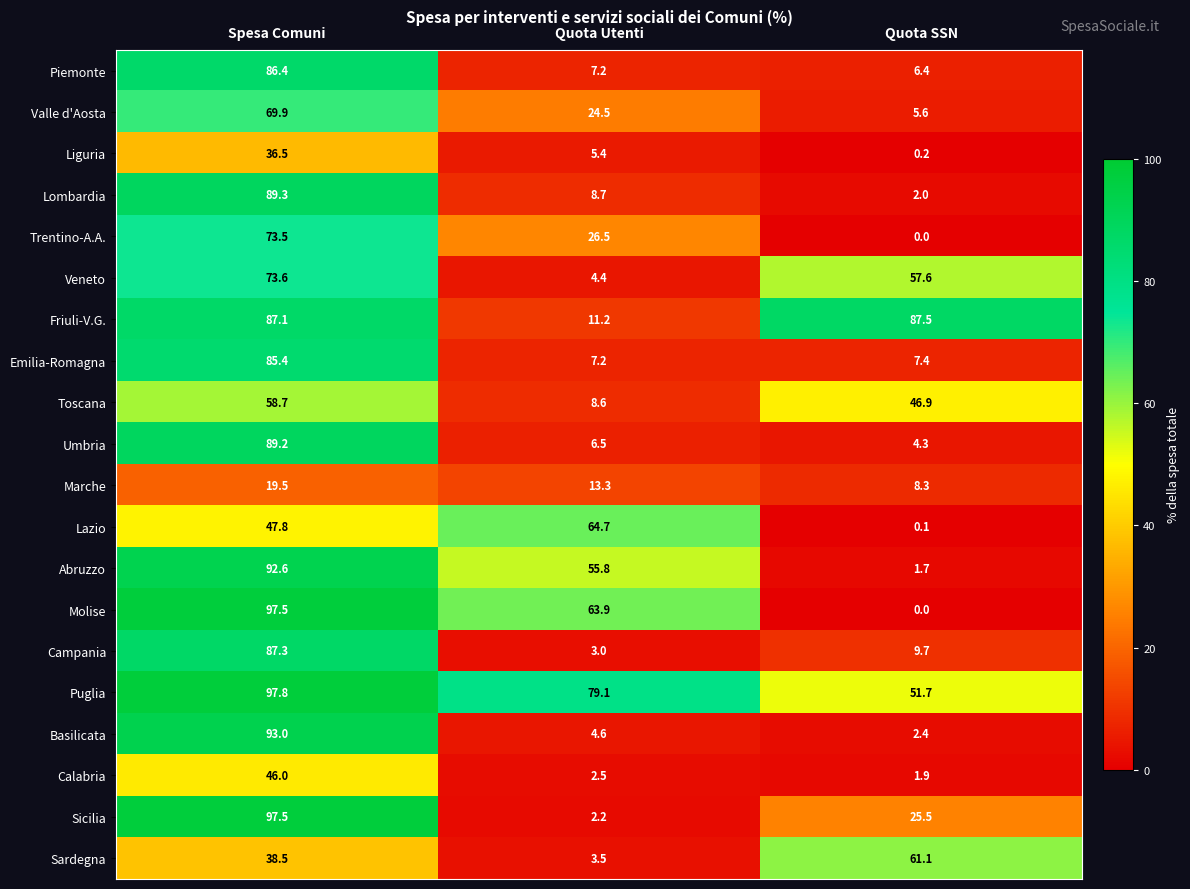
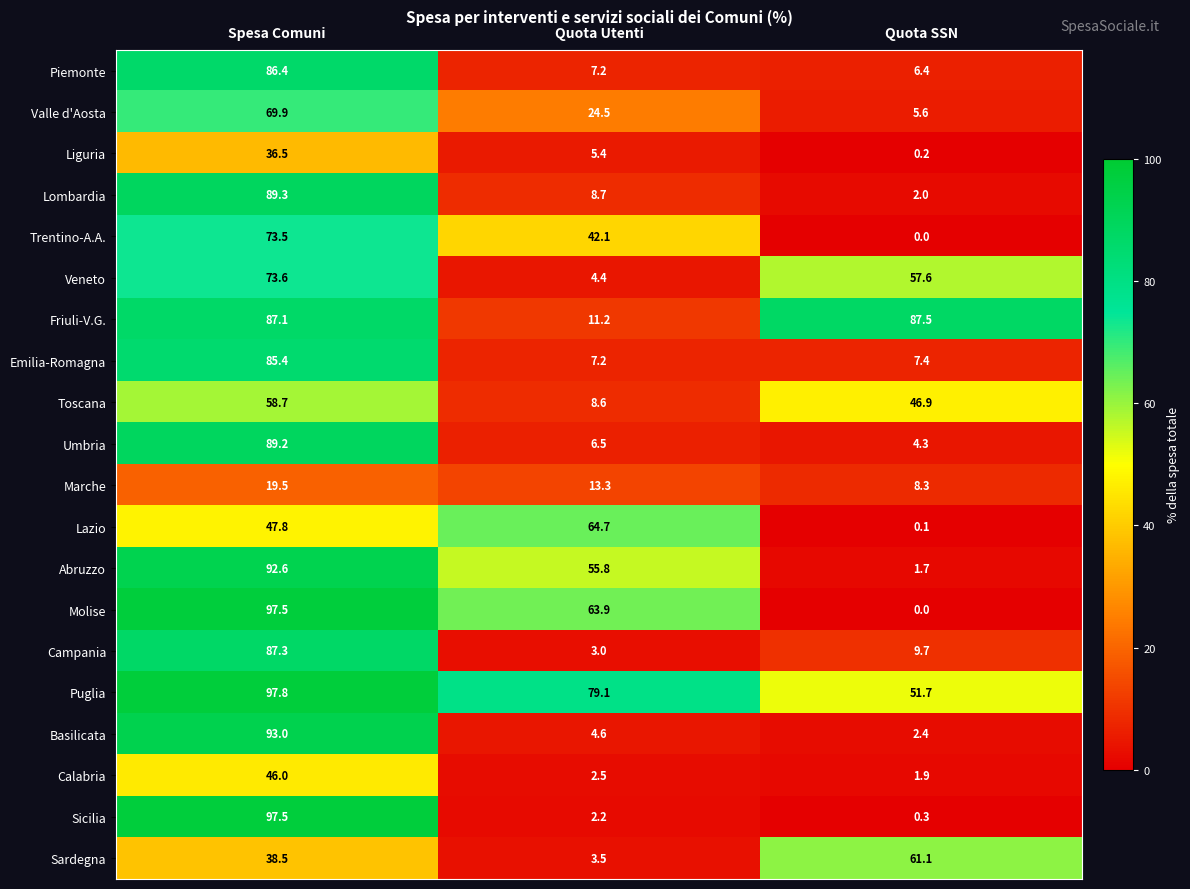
  {
    "Piemonte": {
      "Spesa Comuni": 86.4,
      "Quota Utenti": 7.2,
      "Quota SSN": 6.4
    },
    "Valle d'Aosta": {
      "Spesa Comuni": 69.9,
      "Quota Utenti": 24.5,
      "Quota SSN": 5.6
    },
    "Liguria": {
      "Spesa Comuni": 36.5,
      "Quota Utenti": 5.4,
      "Quota SSN": 0.2
    },
    "Lombardia": {
      "Spesa Comuni": 89.3,
      "Quota Utenti": 8.7,
      "Quota SSN": 2.0
    },
    "Trentino-A.A.": {
      "Spesa Comuni": 73.5,
-     "Quota Utenti": 26.5,
+     "Quota Utenti": 42.1,
      "Quota SSN": 0.0
    },
    "Veneto": {
      "Spesa Comuni": 73.6,
      "Quota Utenti": 4.4,
      "Quota SSN": 57.6
    },
    "Friuli-V.G.": {
      "Spesa Comuni": 87.1,
      "Quota Utenti": 11.2,
      "Quota SSN": 87.5
    },
    "Emilia-Romagna": {
      "Spesa Comuni": 85.4,
      "Quota Utenti": 7.2,
      "Quota SSN": 7.4
    },
    "Toscana": {
      "Spesa Comuni": 58.7,
      "Quota Utenti": 8.6,
      "Quota SSN": 46.9
    },
    "Umbria": {
      "Spesa Comuni": 89.2,
      "Quota Utenti": 6.5,
      "Quota SSN": 4.3
    },
    "Marche": {
      "Spesa Comuni": 19.5,
      "Quota Utenti": 13.3,
      "Quota SSN": 8.3
    },
    "Lazio": {
      "Spesa Comuni": 47.8,
      "Quota Utenti": 64.7,
      "Quota SSN": 0.1
    },
    "Abruzzo": {
      "Spesa Comuni": 92.6,
      "Quota Utenti": 55.8,
      "Quota SSN": 1.7
    },
    "Molise": {
      "Spesa Comuni": 97.5,
      "Quota Utenti": 63.9,
      "Quota SSN": 0.0
    },
    "Campania": {
      "Spesa Comuni": 87.3,
      "Quota Utenti": 3.0,
      "Quota SSN": 9.7
    },
    "Puglia": {
      "Spesa Comuni": 97.8,
      "Quota Utenti": 79.1,
      "Quota SSN": 51.7
    },
    "Basilicata": {
      "Spesa Comuni": 93.0,
      "Quota Utenti": 4.6,
      "Quota SSN": 2.4
    },
    "Calabria": {
      "Spesa Comuni": 46.0,
      "Quota Utenti": 2.5,
      "Quota SSN": 1.9
    },
    "Sicilia": {
      "Spesa Comuni": 97.5,
      "Quota Utenti": 2.2,
-     "Quota SSN": 25.5
+     "Quota SSN": 0.3
    },
    "Sardegna": {
      "Spesa Comuni": 38.5,
      "Quota Utenti": 3.5,
      "Quota SSN": 61.1
    }
  }
